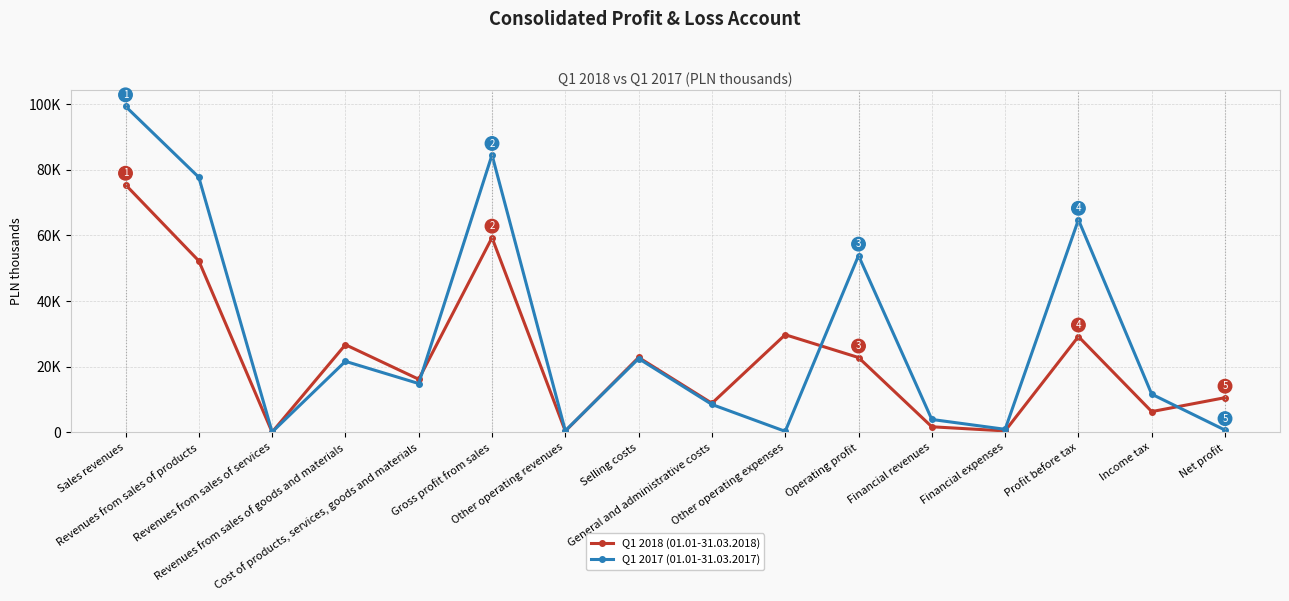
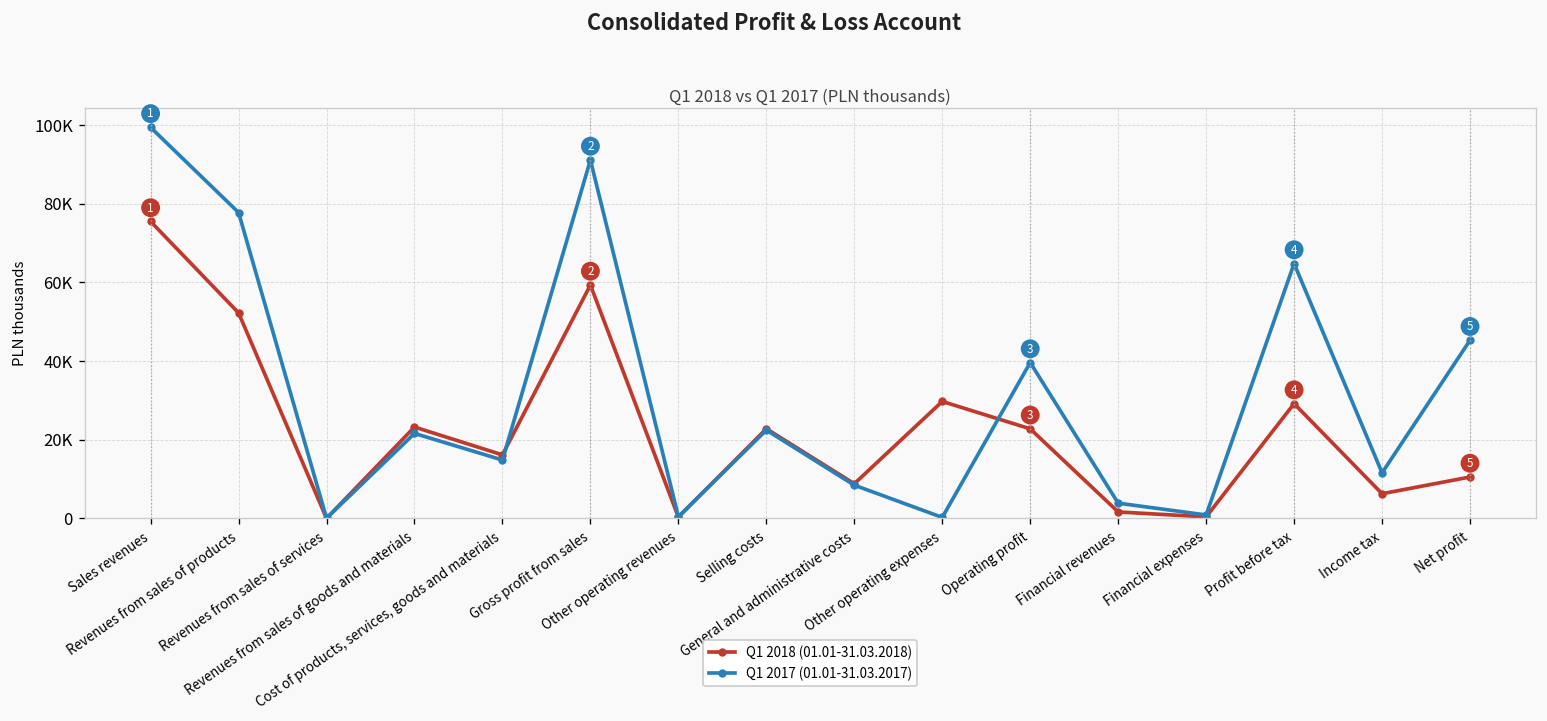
  {
    "Q1 2018 (01.01-31.03.2018)": {
      "Revenues from sales of products": 52000,
-     "Revenues from sales of goods and materials": 27000,
+     "Revenues from sales of goods and materials": 23000,
      "Cost of products, services, goods and materials": 16000,
      "Other operating expenses": 30000,
      "Financial revenues": 2000,
      "Income tax": 6000
    },
    "Q1 2017 (01.01-31.03.2017)": {
      "Revenues from sales of products": 78000,
      "Revenues from sales of goods and materials": 22000,
      "Cost of products, services, goods and materials": 15000,
-     "Gross profit from sales": 85000,
+     "Gross profit from sales": 91000,
      "Other operating expenses": 0,
-     "Operating profit": 54000,
+     "Operating profit": 40000,
      "Financial revenues": 4000,
      "Income tax": 12000,
-     "Net profit": 1000
+     "Net profit": 45000
    }
  }
